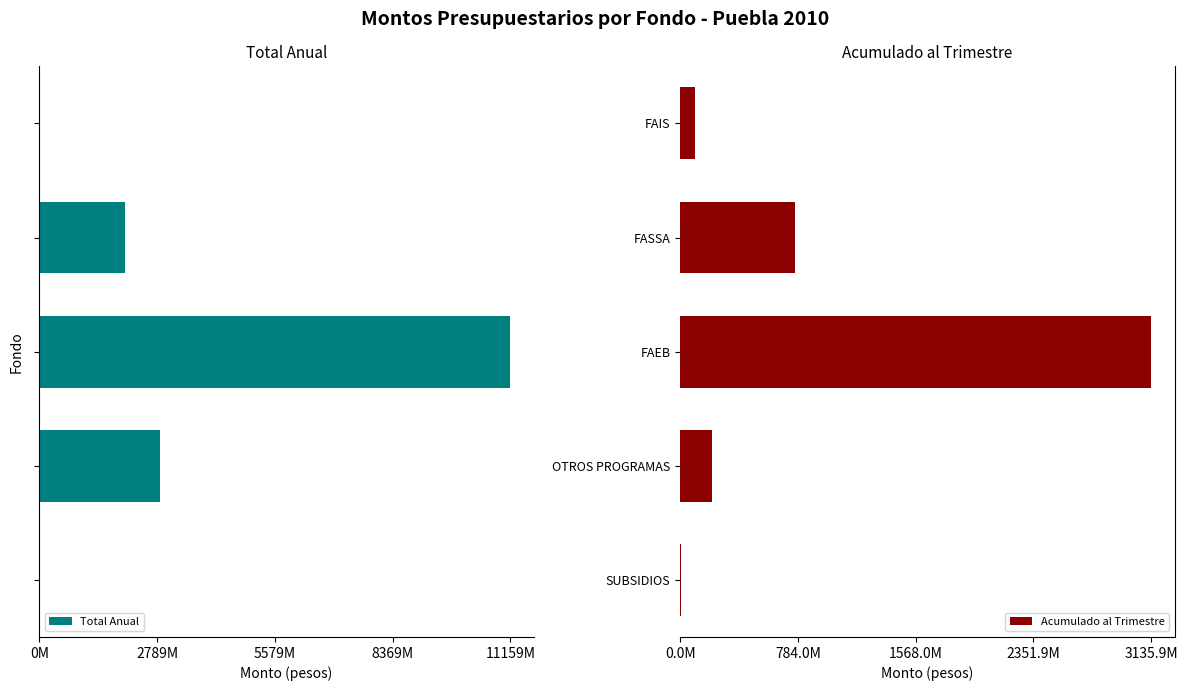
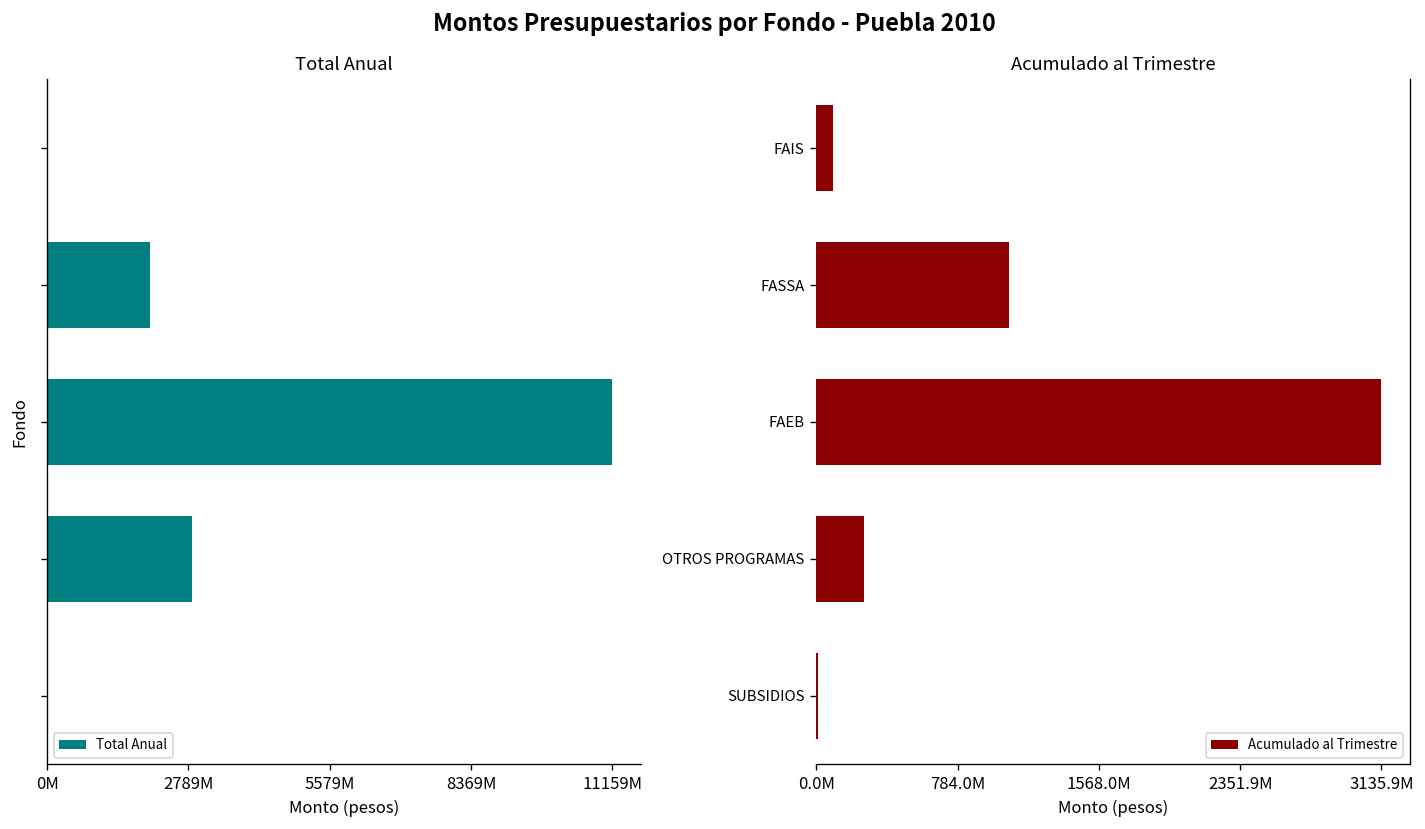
  {
    "Acumulado al Trimestre": {
      "FAIS": 100000000,
-     "FASSA": 770000000,
+     "FASSA": 1070000000,
      "FAEB": 3140000000,
-     "OTROS PROGRAMAS": 210000000
+     "OTROS PROGRAMAS": 270000000
    }
  }
